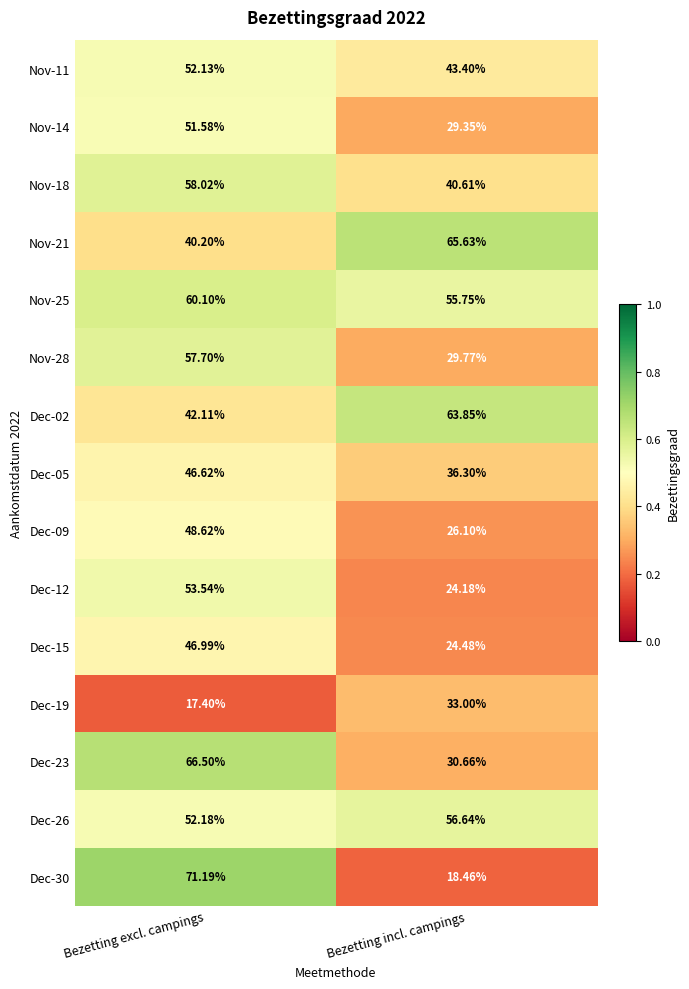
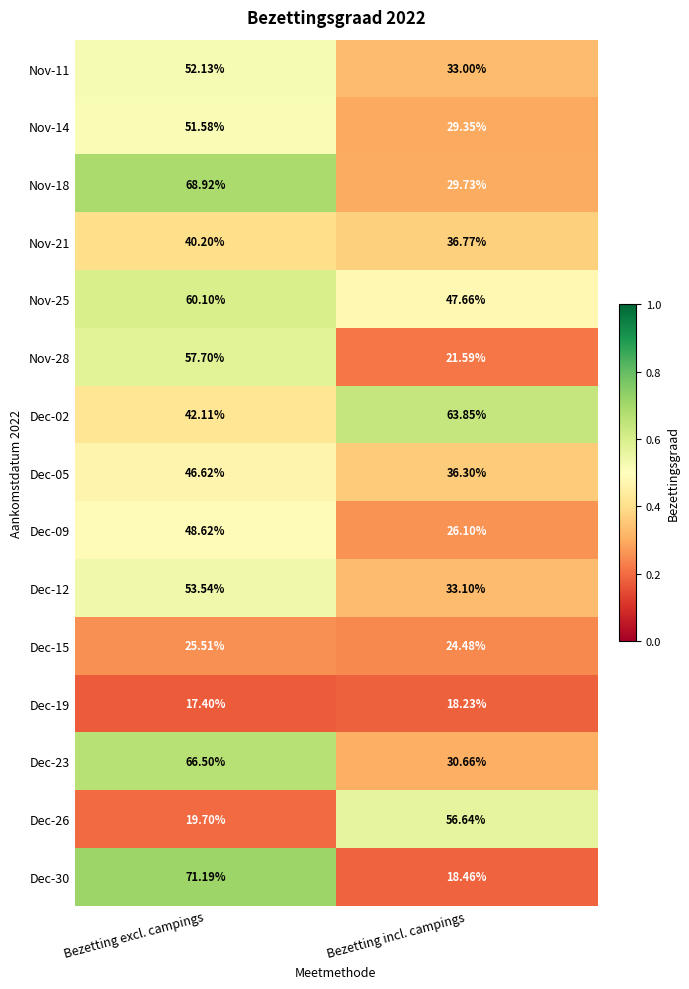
  {
    "Nov-11": {
      "Bezetting excl. campings": "52.13%",
-     "Bezetting incl. campings": "43.40%"
+     "Bezetting incl. campings": "33.00%"
    },
    "Nov-14": {
      "Bezetting excl. campings": "51.58%",
      "Bezetting incl. campings": "29.35%"
    },
    "Nov-18": {
-     "Bezetting excl. campings": "58.02%",
-     "Bezetting incl. campings": "40.61%"
+     "Bezetting excl. campings": "68.92%",
+     "Bezetting incl. campings": "29.73%"
    },
    "Nov-21": {
      "Bezetting excl. campings": "40.20%",
-     "Bezetting incl. campings": "65.63%"
+     "Bezetting incl. campings": "36.77%"
    },
    "Nov-25": {
      "Bezetting excl. campings": "60.10%",
-     "Bezetting incl. campings": "55.75%"
+     "Bezetting incl. campings": "47.66%"
    },
    "Nov-28": {
      "Bezetting excl. campings": "57.70%",
-     "Bezetting incl. campings": "29.77%"
+     "Bezetting incl. campings": "21.59%"
    },
    "Dec-02": {
      "Bezetting excl. campings": "42.11%",
      "Bezetting incl. campings": "63.85%"
    },
    "Dec-05": {
      "Bezetting excl. campings": "46.62%",
      "Bezetting incl. campings": "36.30%"
    },
    "Dec-09": {
      "Bezetting excl. campings": "48.62%",
      "Bezetting incl. campings": "26.10%"
    },
    "Dec-12": {
      "Bezetting excl. campings": "53.54%",
-     "Bezetting incl. campings": "24.18%"
+     "Bezetting incl. campings": "33.10%"
    },
    "Dec-15": {
-     "Bezetting excl. campings": "46.99%",
+     "Bezetting excl. campings": "25.51%",
      "Bezetting incl. campings": "24.48%"
    },
    "Dec-19": {
      "Bezetting excl. campings": "17.40%",
-     "Bezetting incl. campings": "33.00%"
+     "Bezetting incl. campings": "18.23%"
    },
    "Dec-23": {
      "Bezetting excl. campings": "66.50%",
      "Bezetting incl. campings": "30.66%"
    },
    "Dec-26": {
-     "Bezetting excl. campings": "52.18%",
+     "Bezetting excl. campings": "19.70%",
      "Bezetting incl. campings": "56.64%"
    },
    "Dec-30": {
      "Bezetting excl. campings": "71.19%",
      "Bezetting incl. campings": "18.46%"
    }
  }
